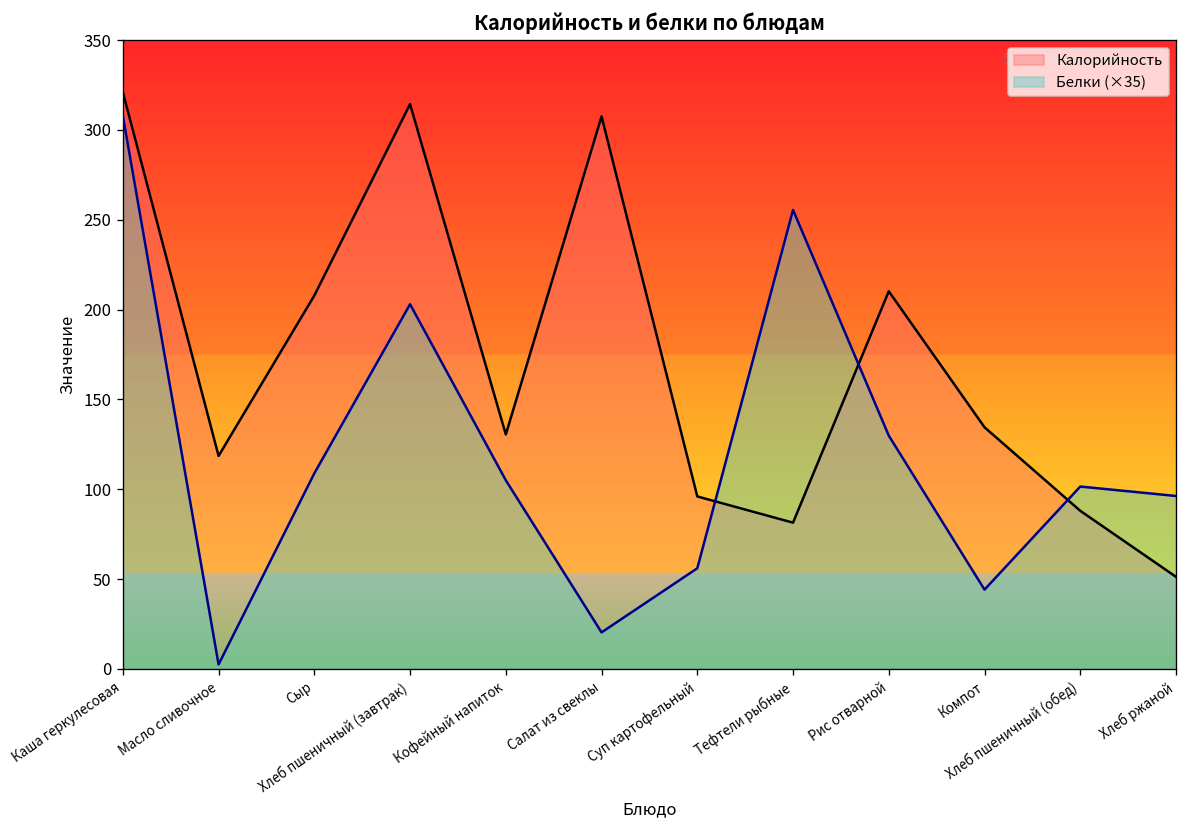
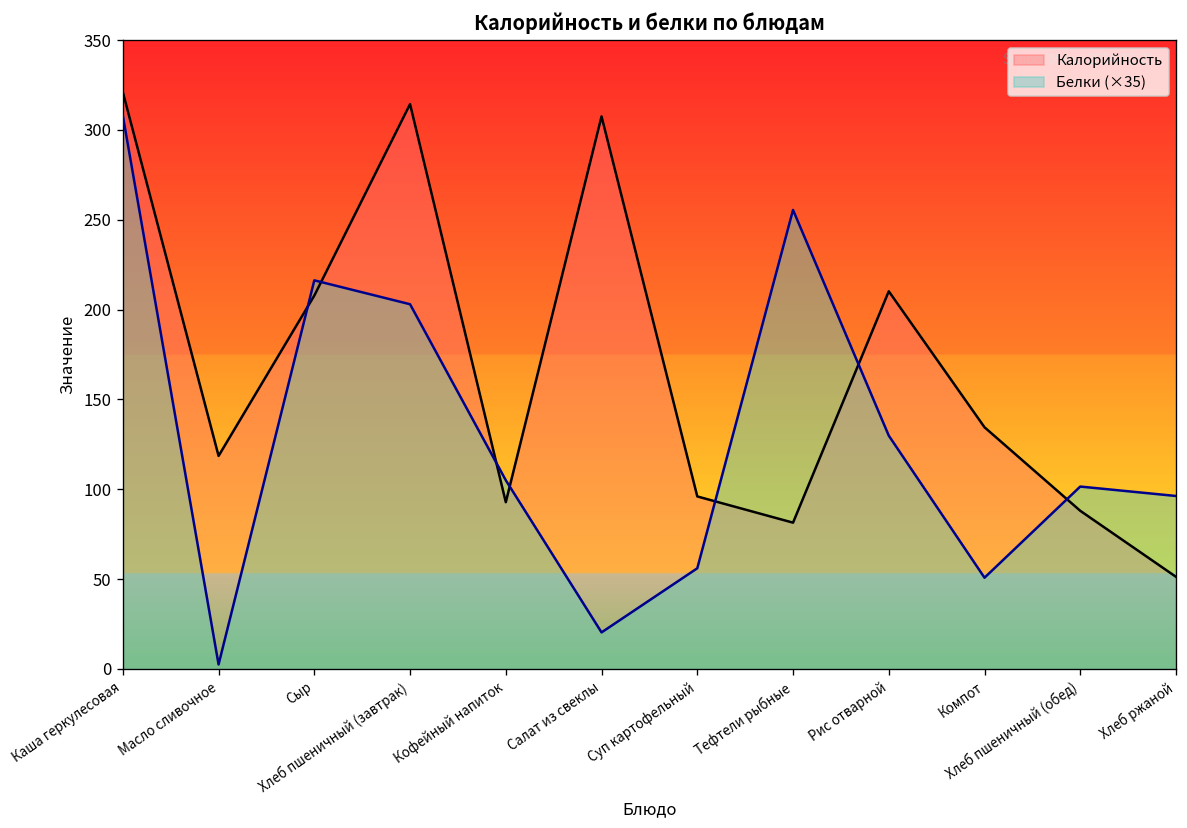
  {
    "Калорийность": {
      "Каша геркулесовая": 321,
      "Масло сливочное": 119,
      "Сыр": 208,
      "Хлеб пшеничный (завтрак)": 314,
-     "Кофейный напиток": 131,
+     "Кофейный напиток": 93,
      "Салат из свеклы": 308,
      "Суп картофельный": 96,
      "Тефтели рыбные": 81,
      "Рис отварной": 210,
      "Компот": 135,
      "Хлеб пшеничный (обед)": 88,
      "Хлеб ржаной": 51
    },
    "Белки (×35)": {
      "Каша геркулесовая": 308,
      "Масло сливочное": 2,
-     "Сыр": 109,
+     "Сыр": 216,
      "Хлеб пшеничный (завтрак)": 203,
      "Кофейный напиток": 105,
      "Салат из свеклы": 20,
      "Суп картофельный": 56,
      "Тефтели рыбные": 256,
      "Рис отварной": 130,
-     "Компот": 44,
+     "Компот": 51,
      "Хлеб пшеничный (обед)": 102,
      "Хлеб ржаной": 96
    }
  }
